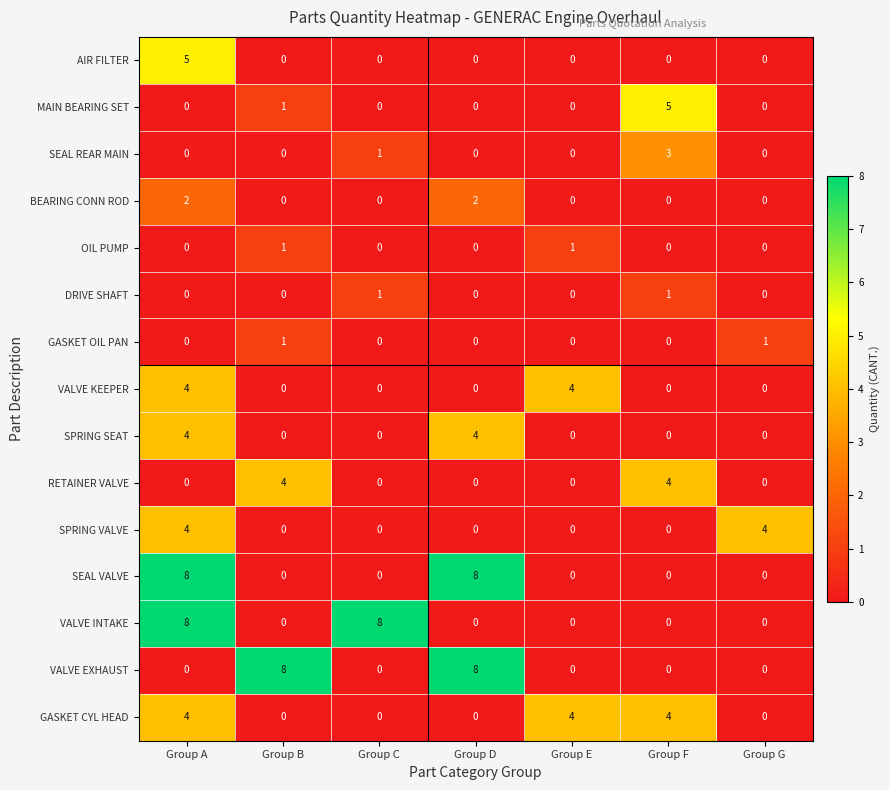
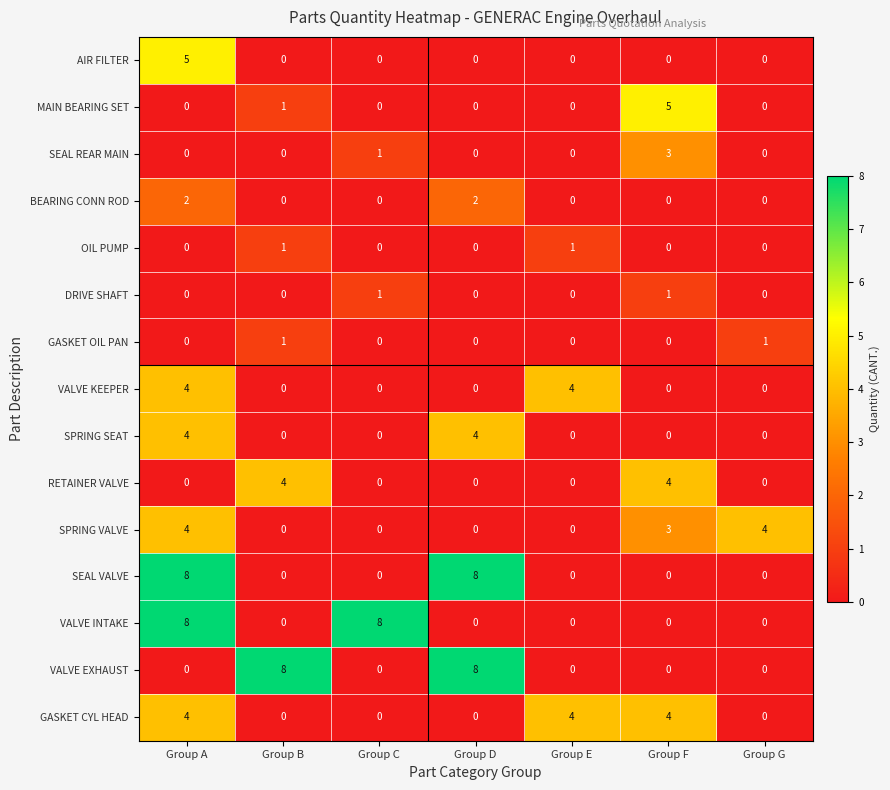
  {
    "AIR FILTER": {
      "Group A": 5,
      "Group B": 0,
      "Group C": 0,
      "Group D": 0,
      "Group E": 0,
      "Group F": 0,
      "Group G": 0
    },
    "MAIN BEARING SET": {
      "Group A": 0,
      "Group B": 1,
      "Group C": 0,
      "Group D": 0,
      "Group E": 0,
      "Group F": 5,
      "Group G": 0
    },
    "SEAL REAR MAIN": {
      "Group A": 0,
      "Group B": 0,
      "Group C": 1,
      "Group D": 0,
      "Group E": 0,
      "Group F": 3,
      "Group G": 0
    },
    "BEARING CONN ROD": {
      "Group A": 2,
      "Group B": 0,
      "Group C": 0,
      "Group D": 2,
      "Group E": 0,
      "Group F": 0,
      "Group G": 0
    },
    "OIL PUMP": {
      "Group A": 0,
      "Group B": 1,
      "Group C": 0,
      "Group D": 0,
      "Group E": 1,
      "Group F": 0,
      "Group G": 0
    },
    "DRIVE SHAFT": {
      "Group A": 0,
      "Group B": 0,
      "Group C": 1,
      "Group D": 0,
      "Group E": 0,
      "Group F": 1,
      "Group G": 0
    },
    "GASKET OIL PAN": {
      "Group A": 0,
      "Group B": 1,
      "Group C": 0,
      "Group D": 0,
      "Group E": 0,
      "Group F": 0,
      "Group G": 1
    },
    "VALVE KEEPER": {
      "Group A": 4,
      "Group B": 0,
      "Group C": 0,
      "Group D": 0,
      "Group E": 4,
      "Group F": 0,
      "Group G": 0
    },
    "SPRING SEAT": {
      "Group A": 4,
      "Group B": 0,
      "Group C": 0,
      "Group D": 4,
      "Group E": 0,
      "Group F": 0,
      "Group G": 0
    },
    "RETAINER VALVE": {
      "Group A": 0,
      "Group B": 4,
      "Group C": 0,
      "Group D": 0,
      "Group E": 0,
      "Group F": 4,
      "Group G": 0
    },
    "SPRING VALVE": {
      "Group A": 4,
      "Group B": 0,
      "Group C": 0,
      "Group D": 0,
      "Group E": 0,
-     "Group F": 0,
+     "Group F": 3,
      "Group G": 4
    },
    "SEAL VALVE": {
      "Group A": 8,
      "Group B": 0,
      "Group C": 0,
      "Group D": 8,
      "Group E": 0,
      "Group F": 0,
      "Group G": 0
    },
    "VALVE INTAKE": {
      "Group A": 8,
      "Group B": 0,
      "Group C": 8,
      "Group D": 0,
      "Group E": 0,
      "Group F": 0,
      "Group G": 0
    },
    "VALVE EXHAUST": {
      "Group A": 0,
      "Group B": 8,
      "Group C": 0,
      "Group D": 8,
      "Group E": 0,
      "Group F": 0,
      "Group G": 0
    },
    "GASKET CYL HEAD": {
      "Group A": 4,
      "Group B": 0,
      "Group C": 0,
      "Group D": 0,
      "Group E": 4,
      "Group F": 4,
      "Group G": 0
    }
  }
